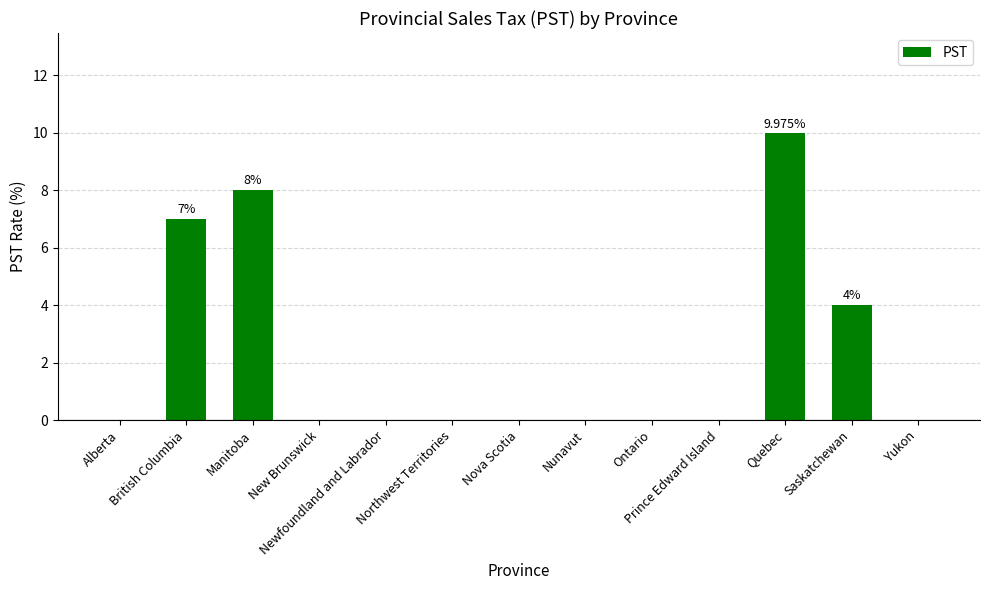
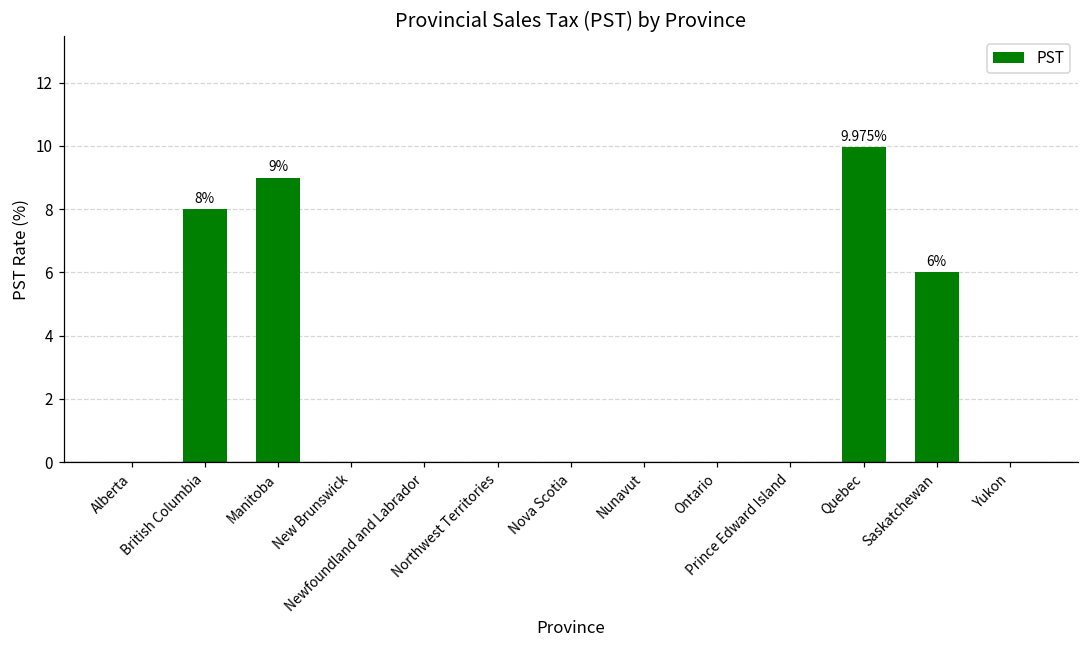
  {
-   "British Columbia": "7%",
-   "Manitoba": "8%",
+   "British Columbia": "8%",
+   "Manitoba": "9%",
    "Quebec": "9.975%",
-   "Saskatchewan": "4%"
+   "Saskatchewan": "6%"
  }
